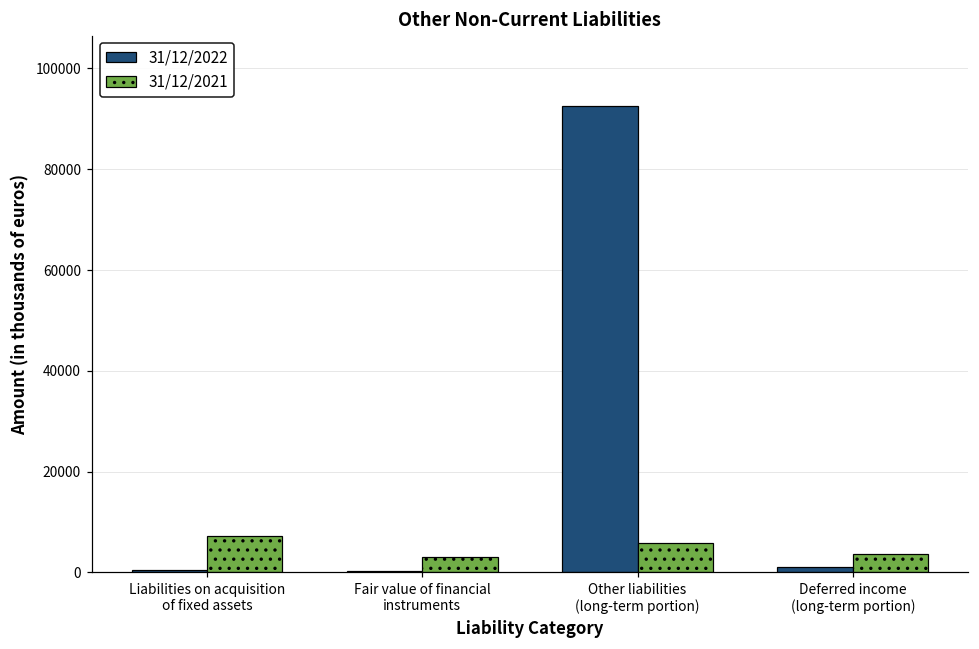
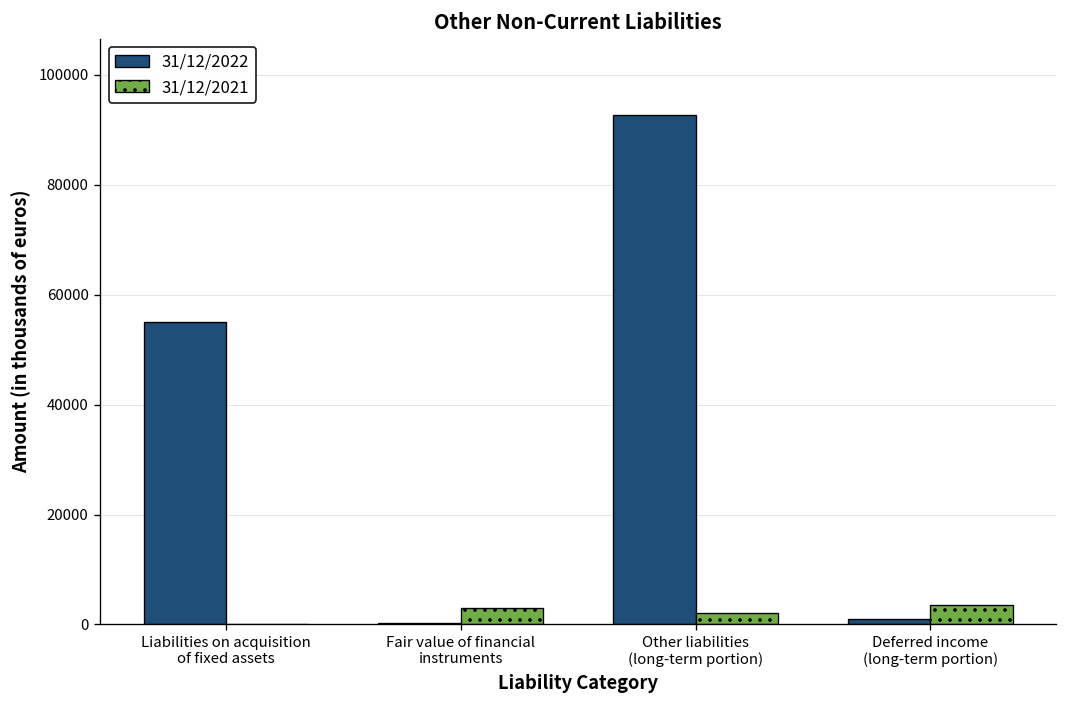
  {
    "31/12/2022": {
-     "Liabilities on acquisition of fixed assets": 1000,
+     "Liabilities on acquisition of fixed assets": 55000,
      "Other liabilities (long-term portion)": 93000,
      "Deferred income (long-term portion)": 1000
    },
    "31/12/2021": {
-     "Liabilities on acquisition of fixed assets": 7000,
+     "Liabilities on acquisition of fixed assets": 0,
      "Fair value of financial instruments": 3000,
-     "Other liabilities (long-term portion)": 6000,
+     "Other liabilities (long-term portion)": 2000,
      "Deferred income (long-term portion)": 4000
    }
  }
